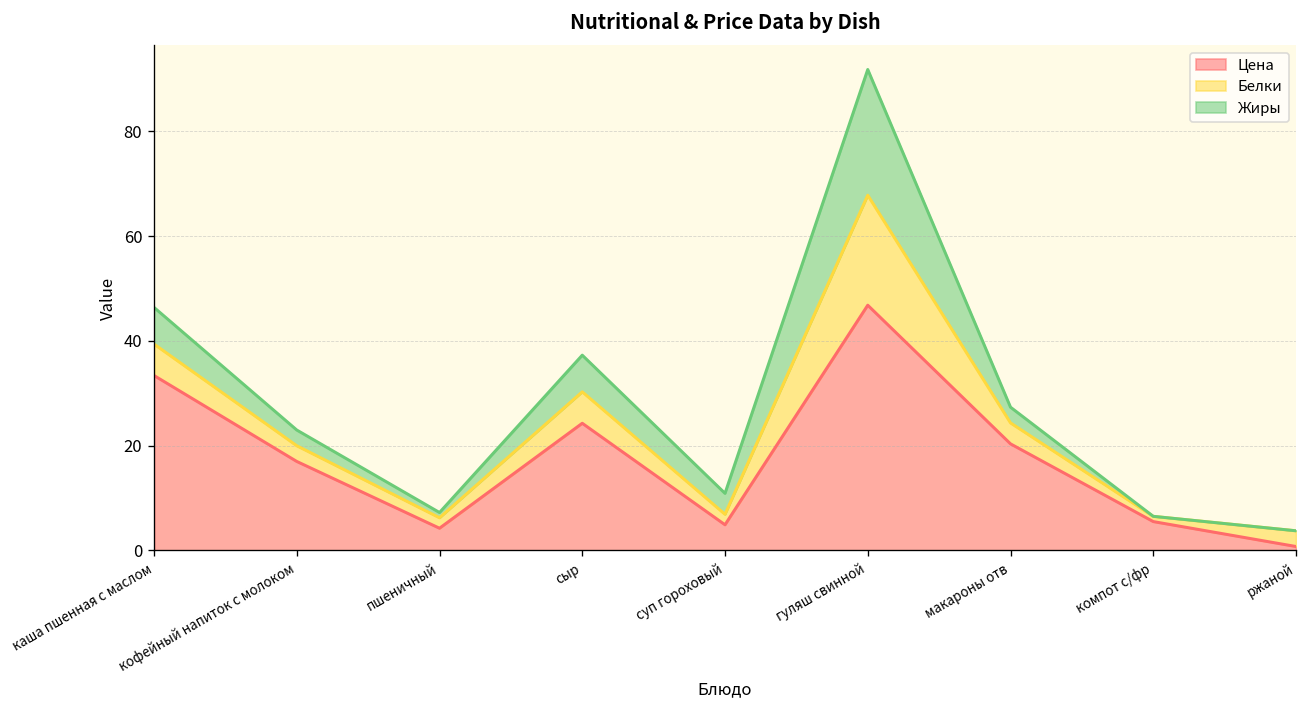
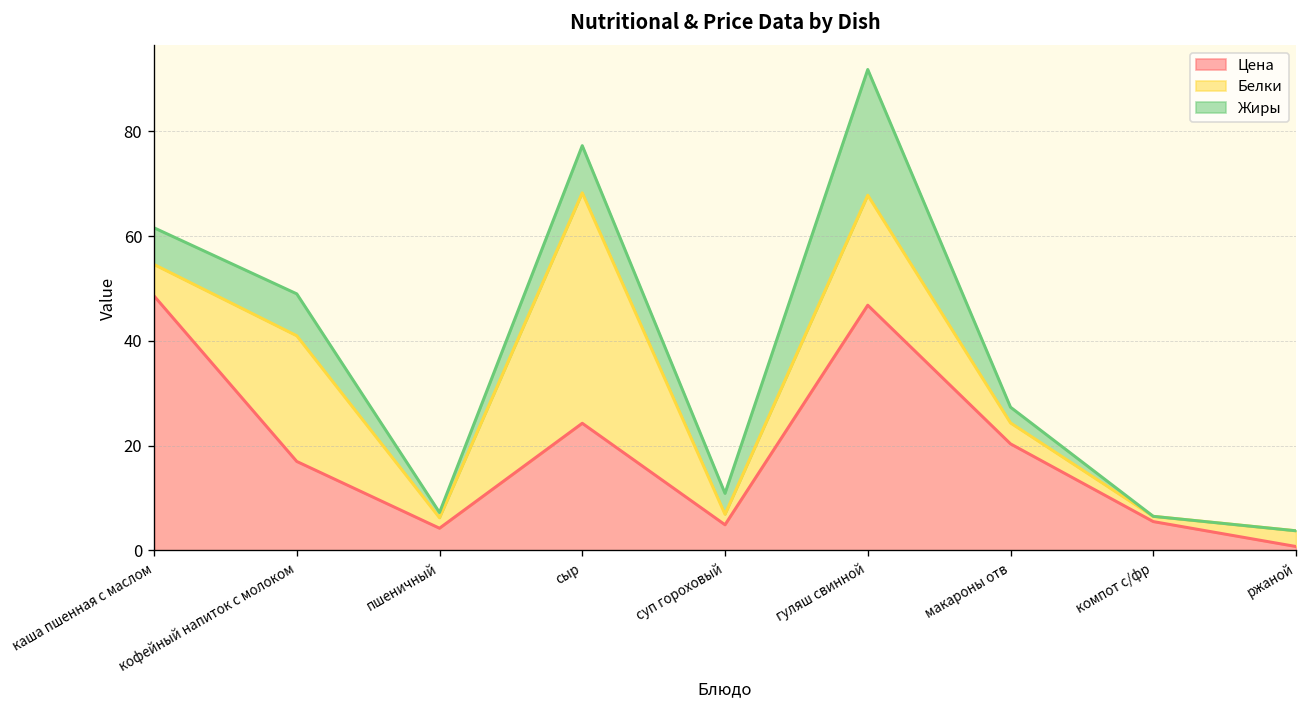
  {
    "Цена": {
-     "каша пшенная с маслом": 33,
+     "каша пшенная с маслом": 49,
      "кофейный напиток с молоком": 17,
      "пшеничный": 4,
      "сыр": 24,
      "суп гороховый": 5,
      "гуляш свинной": 47,
      "макароны отв": 20,
      "компот с/фр": 6,
      "ржаной": 1
    },
    "Белки": {
      "каша пшенная с маслом": 6,
-     "кофейный напиток с молоком": 3,
+     "кофейный напиток с молоком": 24,
      "пшеничный": 2,
-     "сыр": 6,
+     "сыр": 44,
      "суп гороховый": 2,
      "гуляш свинной": 21,
      "макароны отв": 4
    },
    "Жиры": {
      "каша пшенная с маслом": 7,
-     "кофейный напиток с молоком": 3,
+     "кофейный напиток с молоком": 8,
      "пшеничный": 1,
-     "сыр": 7,
+     "сыр": 9,
      "суп гороховый": 4,
      "гуляш свинной": 24,
      "макароны отв": 3
    }
  }
